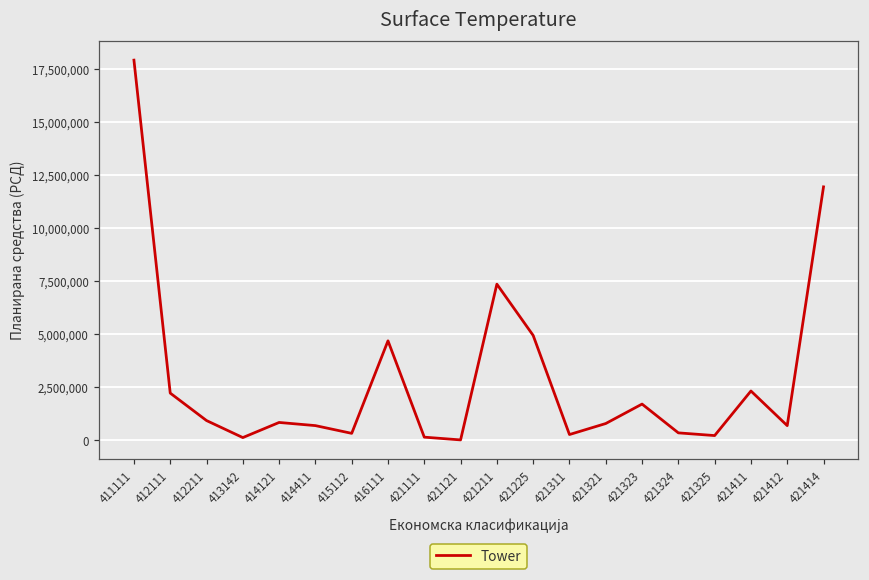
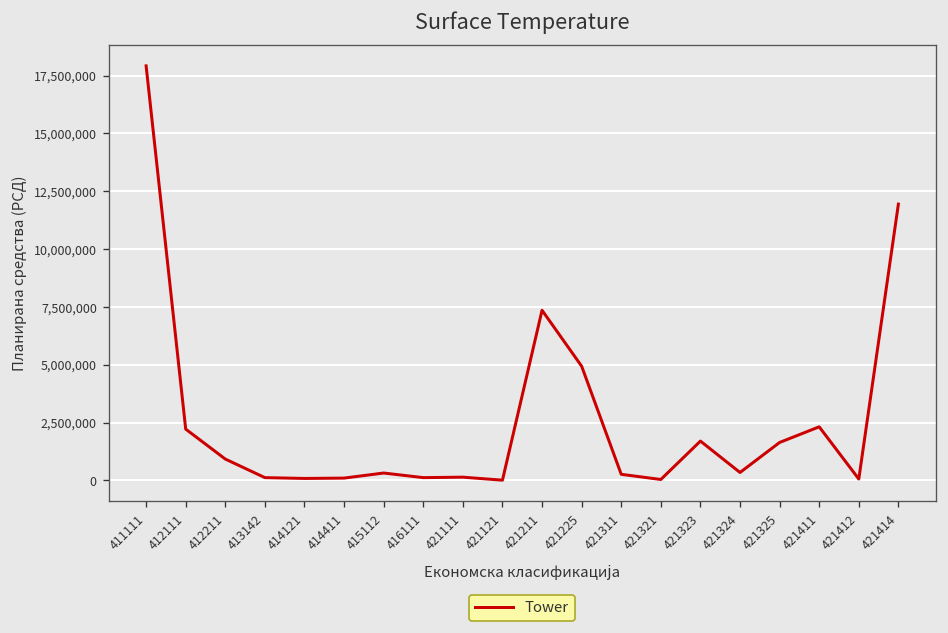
  {
    "411111": "17,900,000",
    "412111": "2,200,000",
    "412211": "900,000",
    "413142": "100,000",
-   "414121": "800,000",
-   "414411": "700,000",
+   "414121": "100,000",
+   "414411": "100,000",
    "415112": "300,000",
-   "416111": "4,700,000",
+   "416111": "100,000",
    "421111": "100,000",
    "421121": "0",
    "421211": "7,400,000",
    "421225": "4,900,000",
    "421311": "300,000",
-   "421321": "800,000",
+   "421321": "0",
    "421323": "1,700,000",
    "421324": "300,000",
-   "421325": "200,000",
+   "421325": "1,600,000",
    "421411": "2,300,000",
-   "421412": "700,000",
+   "421412": "100,000",
    "421414": "11,900,000"
  }
